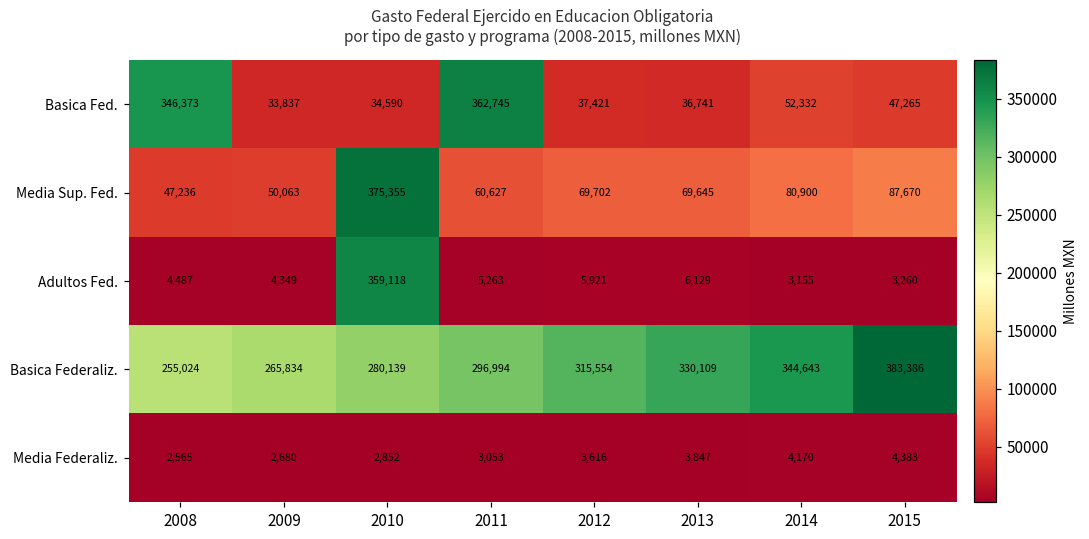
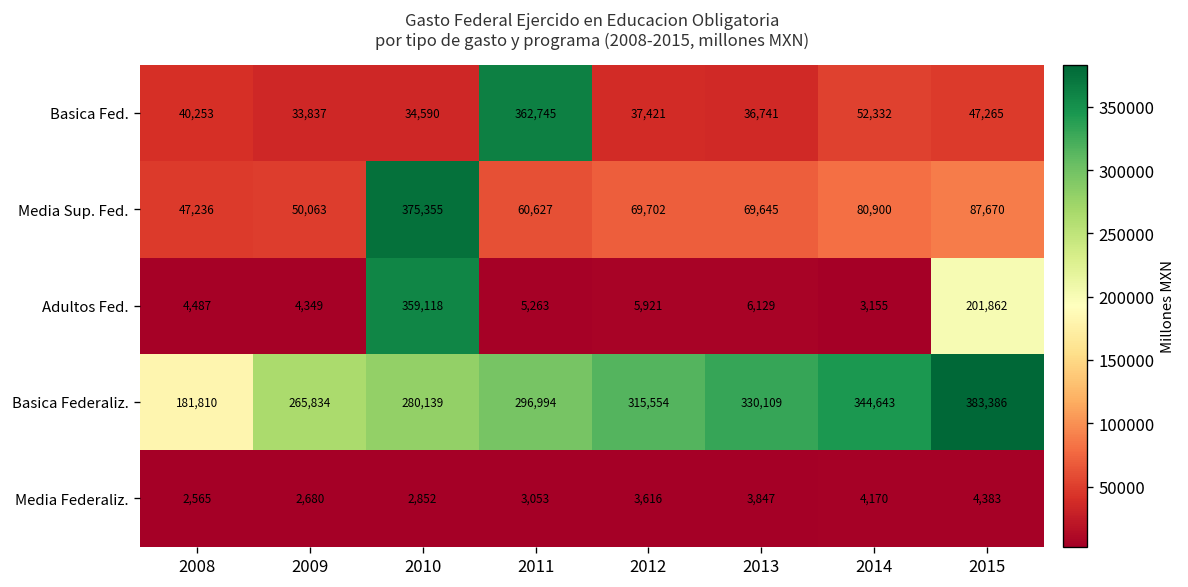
  {
    "Basica Fed.": {
-     "2008": "346,373",
+     "2008": "40,253",
      "2009": "33,837",
      "2010": "34,590",
      "2011": "362,745",
      "2012": "37,421",
      "2013": "36,741",
      "2014": "52,332",
      "2015": "47,265"
    },
    "Media Sup. Fed.": {
      "2008": "47,236",
      "2009": "50,063",
      "2010": "375,355",
      "2011": "60,627",
      "2012": "69,702",
      "2013": "69,645",
      "2014": "80,900",
      "2015": "87,670"
    },
    "Adultos Fed.": {
      "2008": "4,487",
      "2009": "4,349",
      "2010": "359,118",
      "2011": "5,263",
      "2012": "5,921",
      "2013": "6,129",
      "2014": "3,155",
-     "2015": "3,260"
+     "2015": "201,862"
    },
    "Basica Federaliz.": {
-     "2008": "255,024",
+     "2008": "181,810",
      "2009": "265,834",
      "2010": "280,139",
      "2011": "296,994",
      "2012": "315,554",
      "2013": "330,109",
      "2014": "344,643",
      "2015": "383,386"
    },
    "Media Federaliz.": {
      "2008": "2,565",
      "2009": "2,680",
      "2010": "2,852",
      "2011": "3,053",
      "2012": "3,616",
      "2013": "3,847",
      "2014": "4,170",
      "2015": "4,383"
    }
  }
